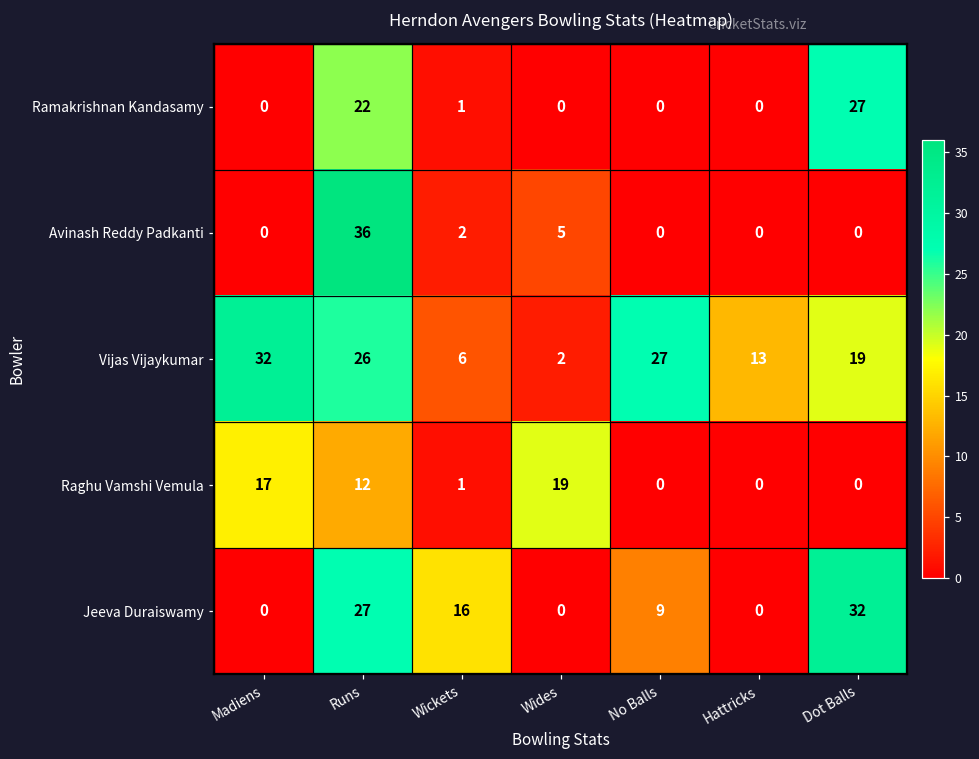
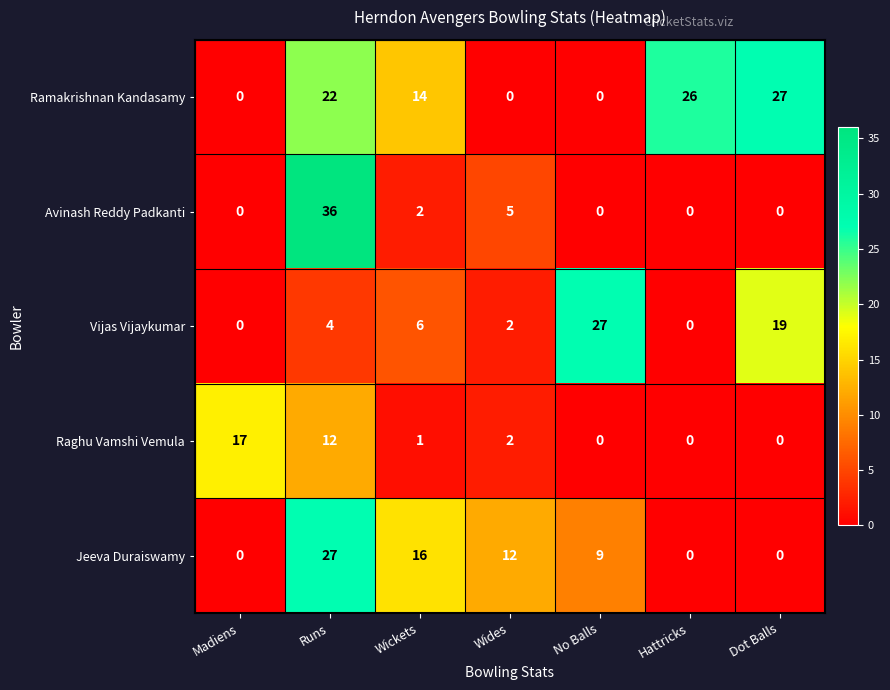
  {
    "Ramakrishnan Kandasamy": {
      "Madiens": 0,
      "Runs": 22,
-     "Wickets": 1,
+     "Wickets": 14,
      "Wides": 0,
      "No Balls": 0,
-     "Hattricks": 0,
+     "Hattricks": 26,
      "Dot Balls": 27
    },
    "Avinash Reddy Padkanti": {
      "Madiens": 0,
      "Runs": 36,
      "Wickets": 2,
      "Wides": 5,
      "No Balls": 0,
      "Hattricks": 0,
      "Dot Balls": 0
    },
    "Vijas Vijaykumar": {
-     "Madiens": 32,
-     "Runs": 26,
+     "Madiens": 0,
+     "Runs": 4,
      "Wickets": 6,
      "Wides": 2,
      "No Balls": 27,
-     "Hattricks": 13,
+     "Hattricks": 0,
      "Dot Balls": 19
    },
    "Raghu Vamshi Vemula": {
      "Madiens": 17,
      "Runs": 12,
      "Wickets": 1,
-     "Wides": 19,
+     "Wides": 2,
      "No Balls": 0,
      "Hattricks": 0,
      "Dot Balls": 0
    },
    "Jeeva Duraiswamy": {
      "Madiens": 0,
      "Runs": 27,
      "Wickets": 16,
-     "Wides": 0,
+     "Wides": 12,
      "No Balls": 9,
      "Hattricks": 0,
-     "Dot Balls": 32
+     "Dot Balls": 0
    }
  }
